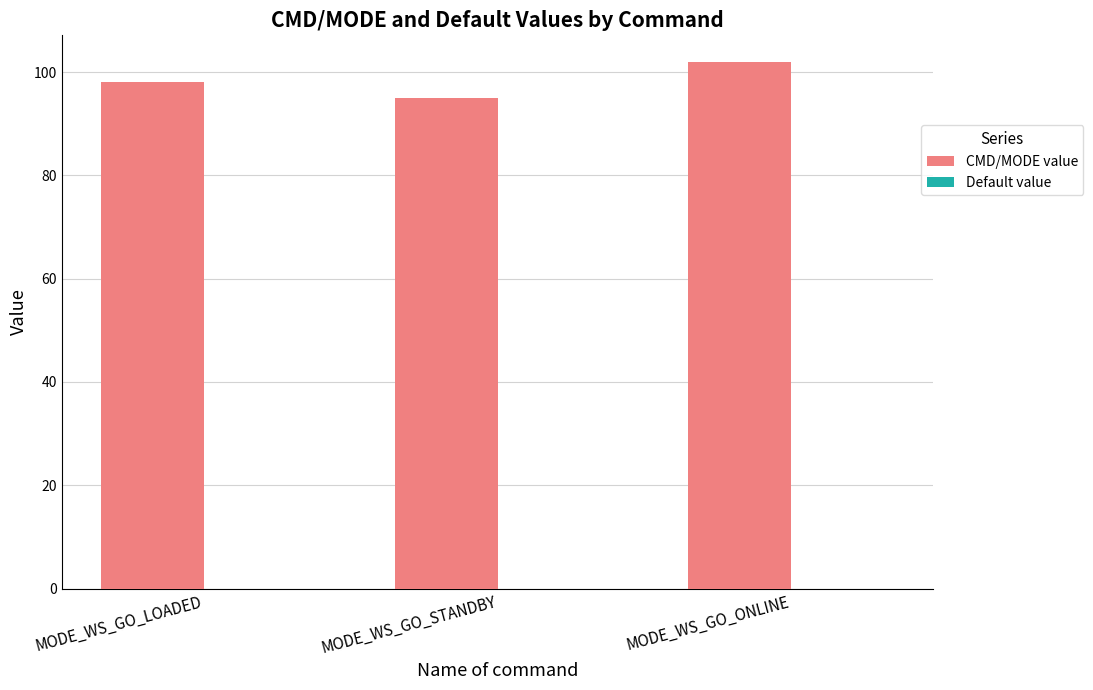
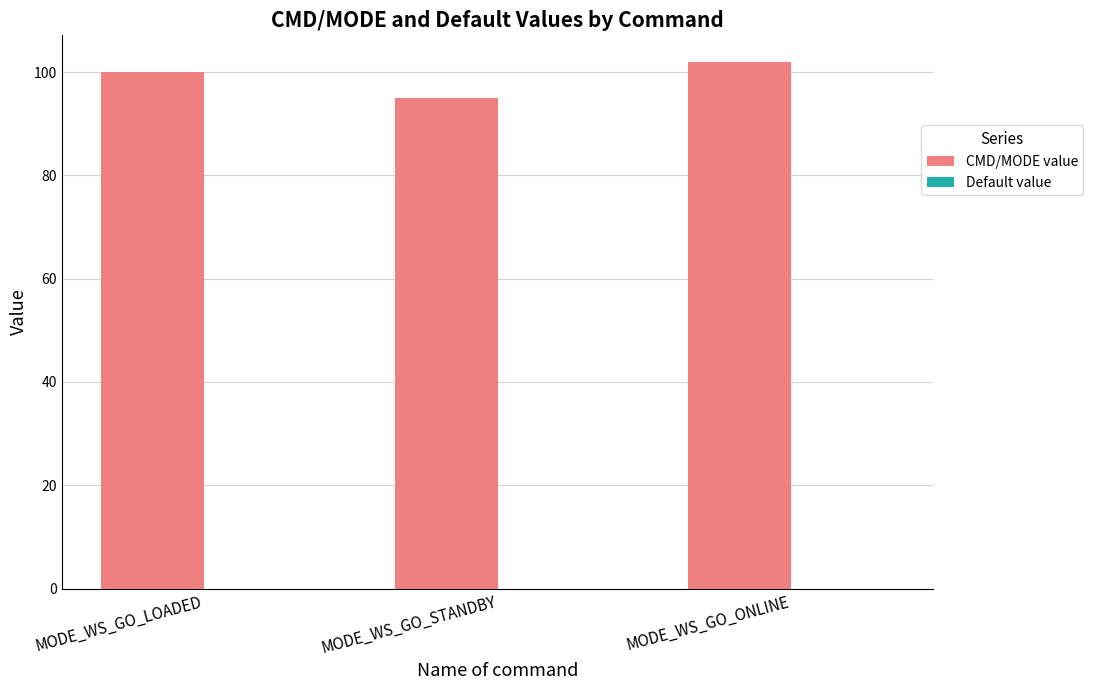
  {
    "CMD/MODE value": {
-     "MODE_WS_GO_LOADED": 98,
+     "MODE_WS_GO_LOADED": 100,
      "MODE_WS_GO_STANDBY": 95,
      "MODE_WS_GO_ONLINE": 102
    },
    "Default value": {
      "MODE_WS_GO_LOADED": 0,
      "MODE_WS_GO_STANDBY": 0,
      "MODE_WS_GO_ONLINE": 0
    }
  }
